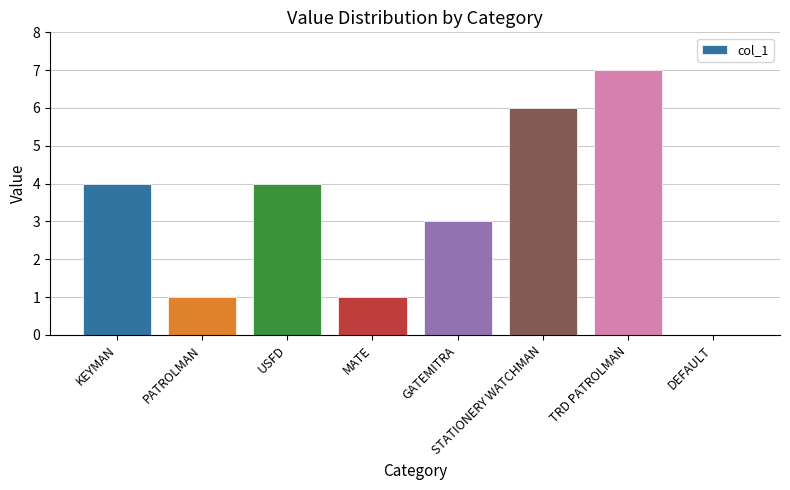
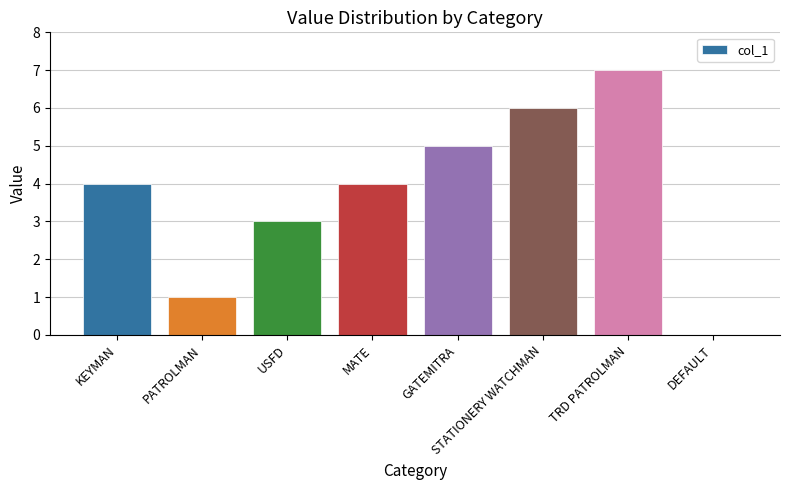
  {
    "KEYMAN": 4,
    "PATROLMAN": 1,
-   "USFD": 4,
-   "MATE": 1,
-   "GATEMITRA": 3,
+   "USFD": 3,
+   "MATE": 4,
+   "GATEMITRA": 5,
    "STATIONERY WATCHMAN": 6,
    "TRD PATROLMAN": 7,
    "DEFAULT": 0
  }
